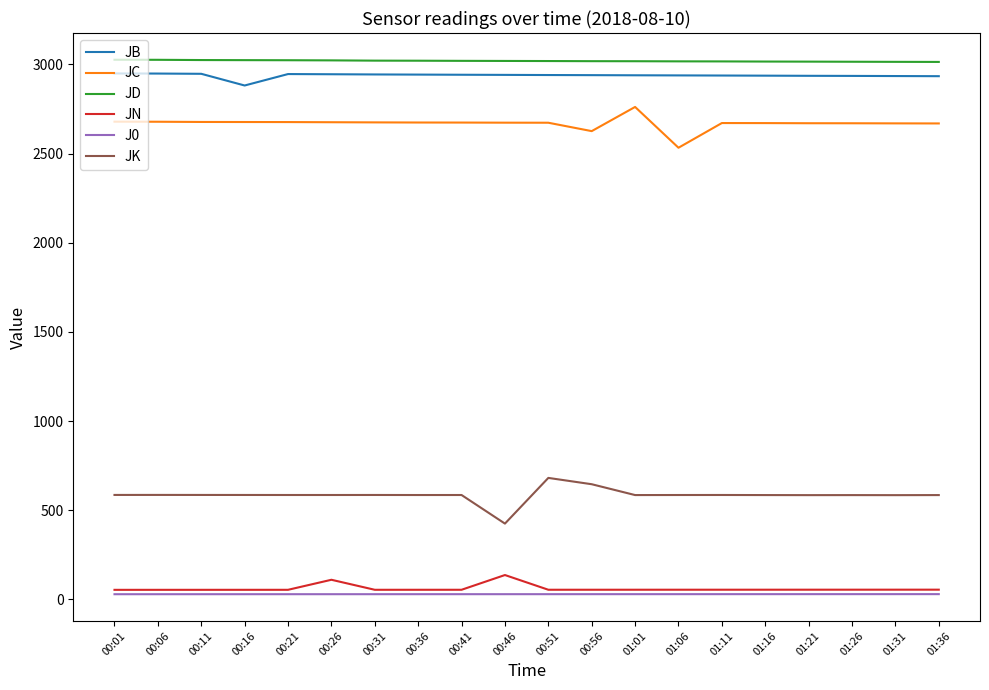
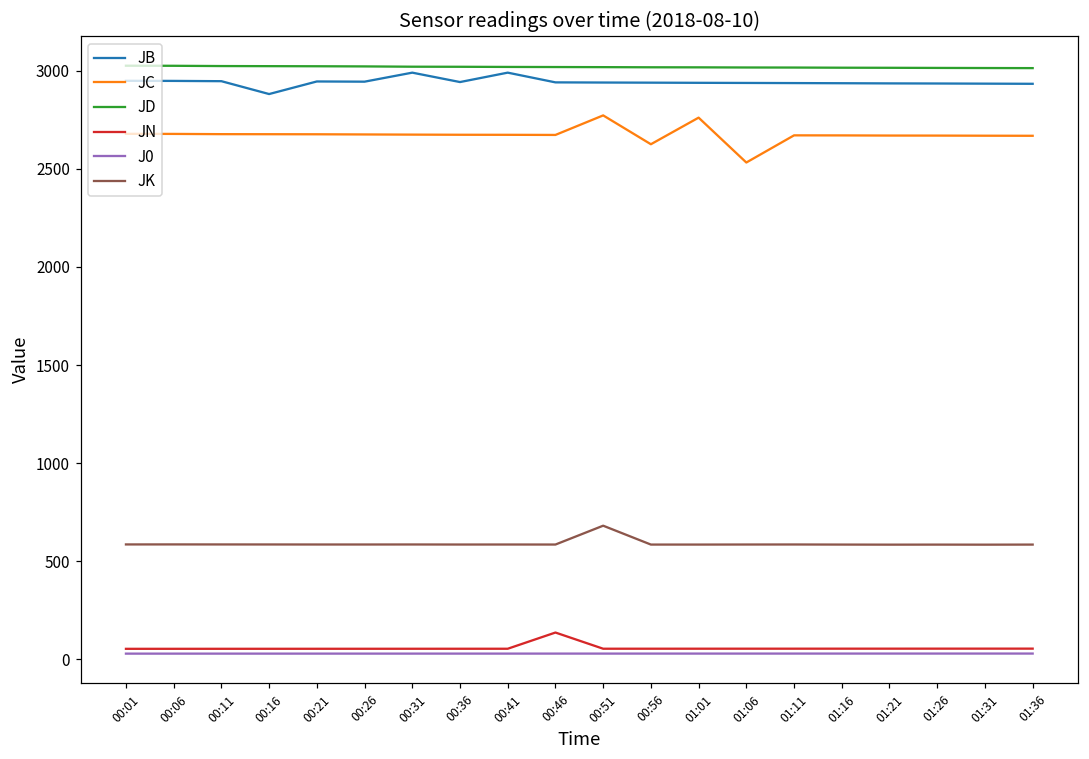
  {
    "JB": {
      "00:06": 2950,
      "00:11": 2950,
      "00:16": 2880,
      "00:21": 2950,
      "00:26": 2940,
-     "00:31": 2940,
+     "00:31": 2990,
      "00:36": 2940,
-     "00:41": 2940,
+     "00:41": 2990,
      "00:46": 2940,
      "00:51": 2940,
      "00:56": 2940,
      "01:01": 2940,
      "01:06": 2940,
      "01:11": 2940,
      "01:16": 2940,
      "01:21": 2940,
      "01:26": 2940,
      "01:31": 2930,
      "01:36": 2930
    },
    "JC": {
      "00:06": 2680,
      "00:11": 2680,
      "00:16": 2680,
      "00:21": 2680,
      "00:26": 2680,
      "00:31": 2670,
      "00:36": 2670,
      "00:41": 2670,
      "00:46": 2670,
-     "00:51": 2670,
+     "00:51": 2770,
      "00:56": 2630,
      "01:01": 2760,
      "01:06": 2530,
      "01:11": 2670,
      "01:16": 2670,
      "01:21": 2670,
      "01:26": 2670,
      "01:31": 2670,
      "01:36": 2670
    },
    "JD": {
      "00:06": 3030,
      "00:11": 3020,
      "00:16": 3020,
      "00:21": 3020,
      "00:26": 3020,
      "00:31": 3020,
      "00:36": 3020,
      "00:41": 3020,
      "00:46": 3020,
      "00:51": 3020,
      "00:56": 3020,
      "01:01": 3020,
      "01:06": 3020,
      "01:11": 3020,
      "01:16": 3020,
      "01:21": 3020,
      "01:26": 3020,
      "01:31": 3010,
      "01:36": 3010
    },
    "JN": {
      "00:01": 50,
      "00:06": 50,
      "00:11": 50,
      "00:16": 50,
      "00:21": 50,
-     "00:26": 110,
+     "00:26": 50,
      "00:31": 50,
      "00:36": 50,
      "00:41": 50,
      "00:46": 140,
      "00:51": 50,
      "00:56": 50,
      "01:01": 50,
      "01:06": 50,
      "01:11": 50,
      "01:16": 50,
      "01:21": 50,
      "01:26": 50,
      "01:31": 50,
      "01:36": 50
    },
    "J0": {
      "00:01": 30,
      "00:06": 30,
      "00:11": 30,
      "00:16": 30,
      "00:21": 30,
      "00:26": 30,
      "00:31": 30,
      "00:36": 30,
      "00:41": 30,
      "00:46": 30,
      "00:51": 30,
      "00:56": 30,
      "01:01": 30,
      "01:06": 30,
      "01:11": 30,
      "01:16": 30,
      "01:21": 30,
      "01:26": 30,
      "01:31": 30,
      "01:36": 30
    },
    "JK": {
      "00:01": 590,
      "00:06": 590,
      "00:11": 590,
      "00:16": 590,
      "00:21": 590,
      "00:26": 590,
      "00:31": 590,
      "00:36": 580,
      "00:41": 590,
-     "00:46": 420,
+     "00:46": 580,
      "00:51": 680,
-     "00:56": 650,
+     "00:56": 580,
      "01:01": 580,
      "01:06": 590,
      "01:11": 590,
      "01:16": 580,
      "01:21": 580,
      "01:26": 580,
      "01:31": 580,
      "01:36": 580
    }
  }
